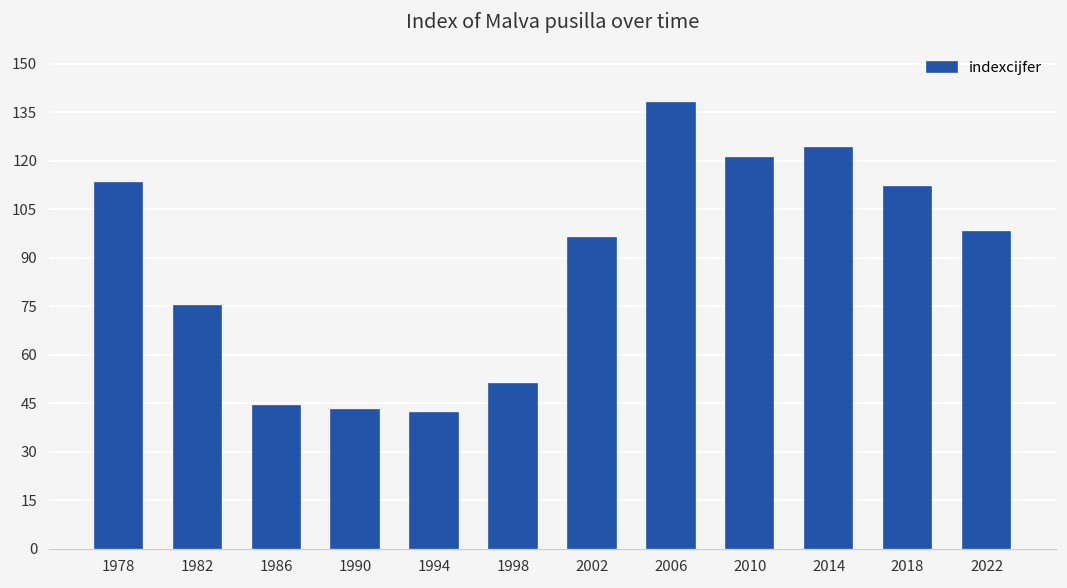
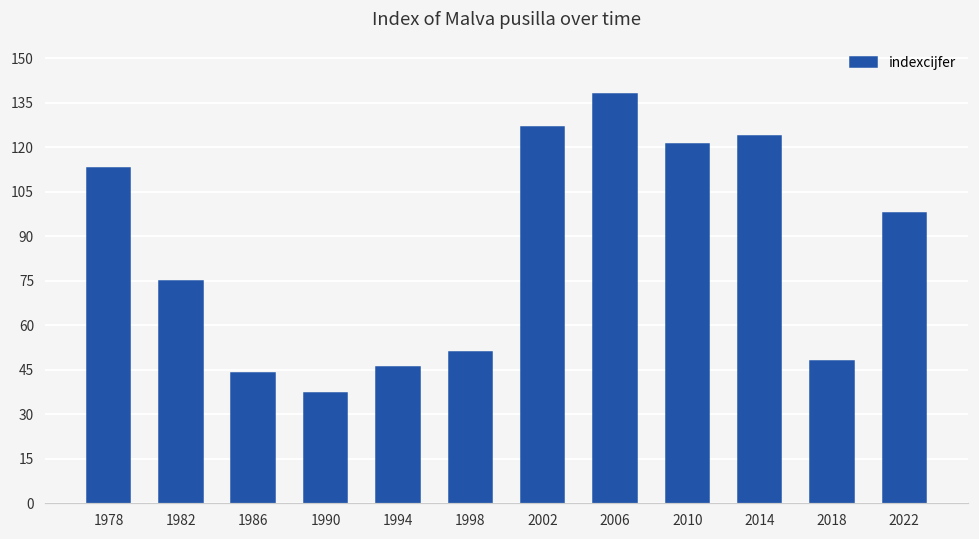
  {
    "1978": 113,
    "1982": 75,
    "1986": 44,
-   "1990": 43,
-   "1994": 42,
+   "1990": 37,
+   "1994": 46,
    "1998": 51,
-   "2002": 96,
+   "2002": 127,
    "2006": 138,
    "2010": 121,
    "2014": 124,
-   "2018": 112,
+   "2018": 48,
    "2022": 98
  }
